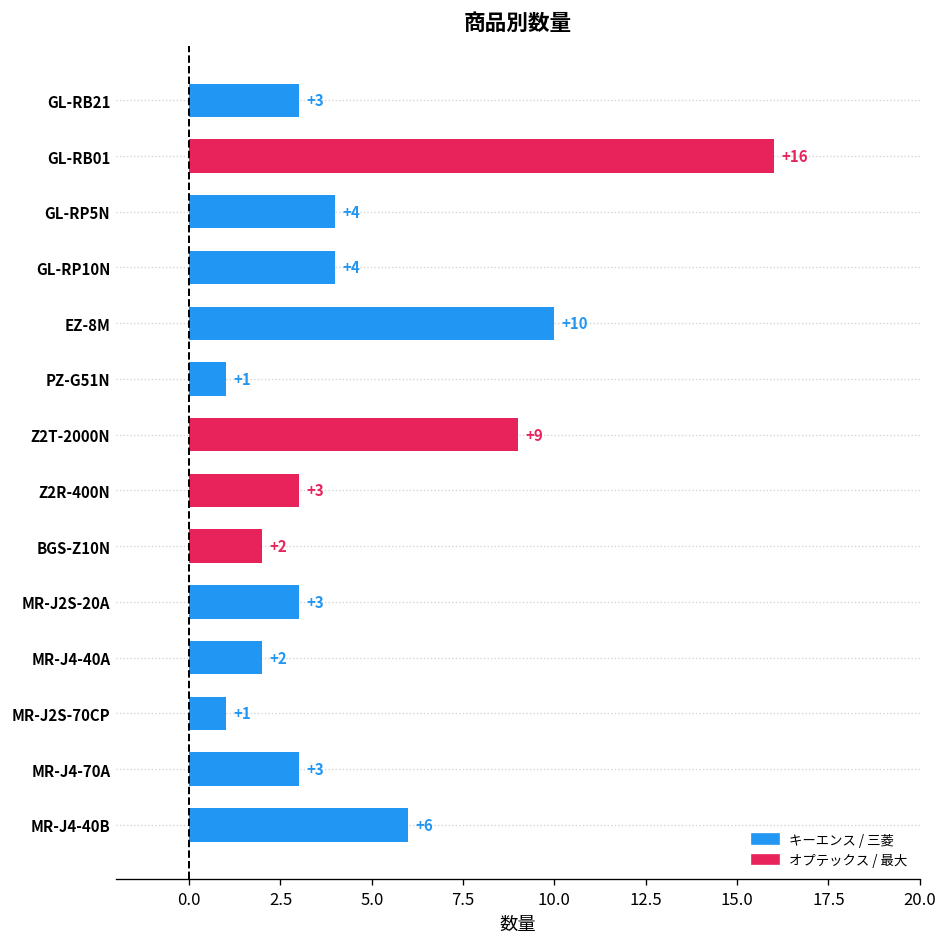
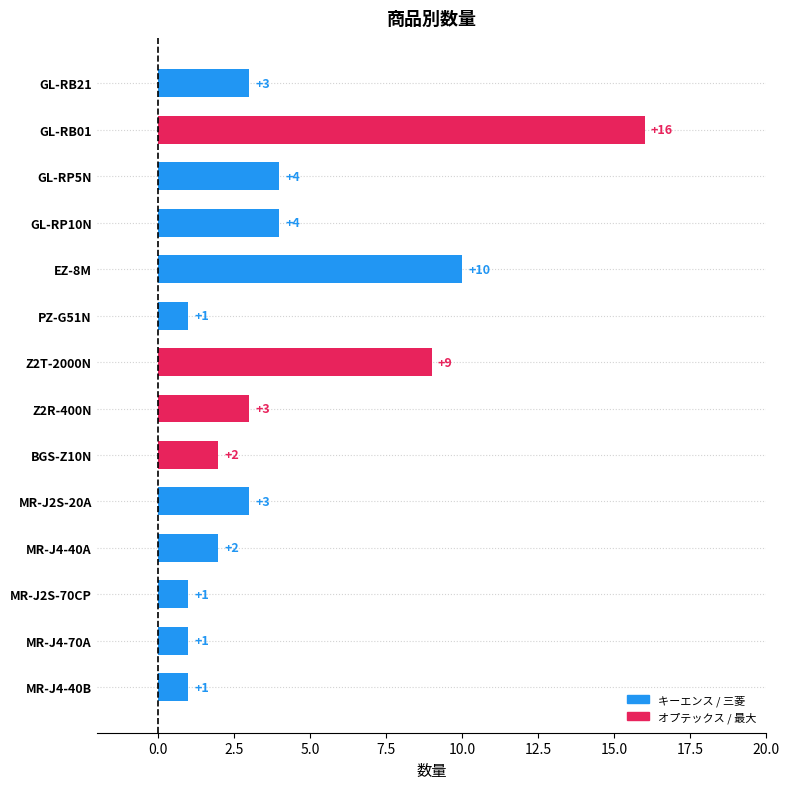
  {
    "GL-RB21": "+3",
    "GL-RB01": "+16",
    "GL-RP5N": "+4",
    "GL-RP10N": "+4",
    "EZ-8M": "+10",
    "PZ-G51N": "+1",
    "Z2T-2000N": "+9",
    "Z2R-400N": "+3",
    "BGS-Z10N": "+2",
    "MR-J2S-20A": "+3",
    "MR-J4-40A": "+2",
    "MR-J2S-70CP": "+1",
-   "MR-J4-70A": "+3",
-   "MR-J4-40B": "+6"
+   "MR-J4-70A": "+1",
+   "MR-J4-40B": "+1"
  }
